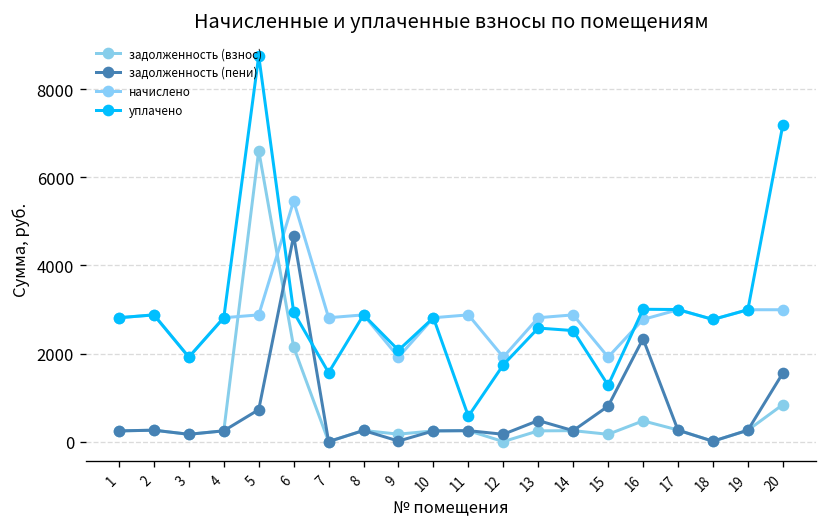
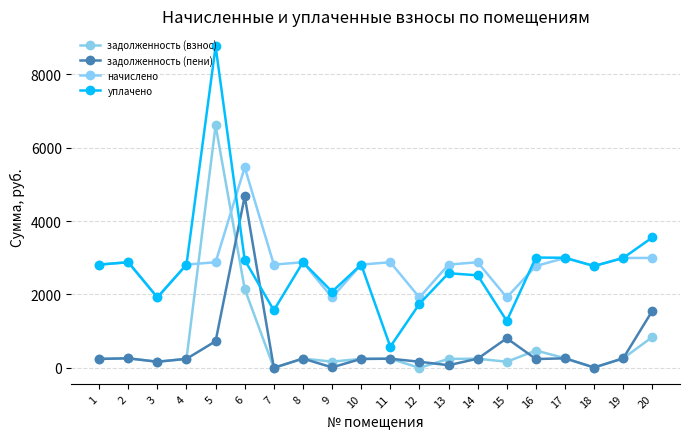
  {
    "задолженность (пени)": {
      "5": 700,
      "6": 4700,
      "9": 0,
      "12": 200,
-     "13": 500,
+     "13": 100,
      "15": 800,
-     "16": 2300,
+     "16": 200,
      "20": 1600
    },
    "уплачено": {
      "5": 8800,
      "6": 2900,
      "7": 1600,
      "9": 2100,
      "11": 600,
      "12": 1700,
      "13": 2600,
      "14": 2500,
      "15": 1300,
      "16": 3000,
-     "20": 7200
+     "20": 3600
    }
  }
